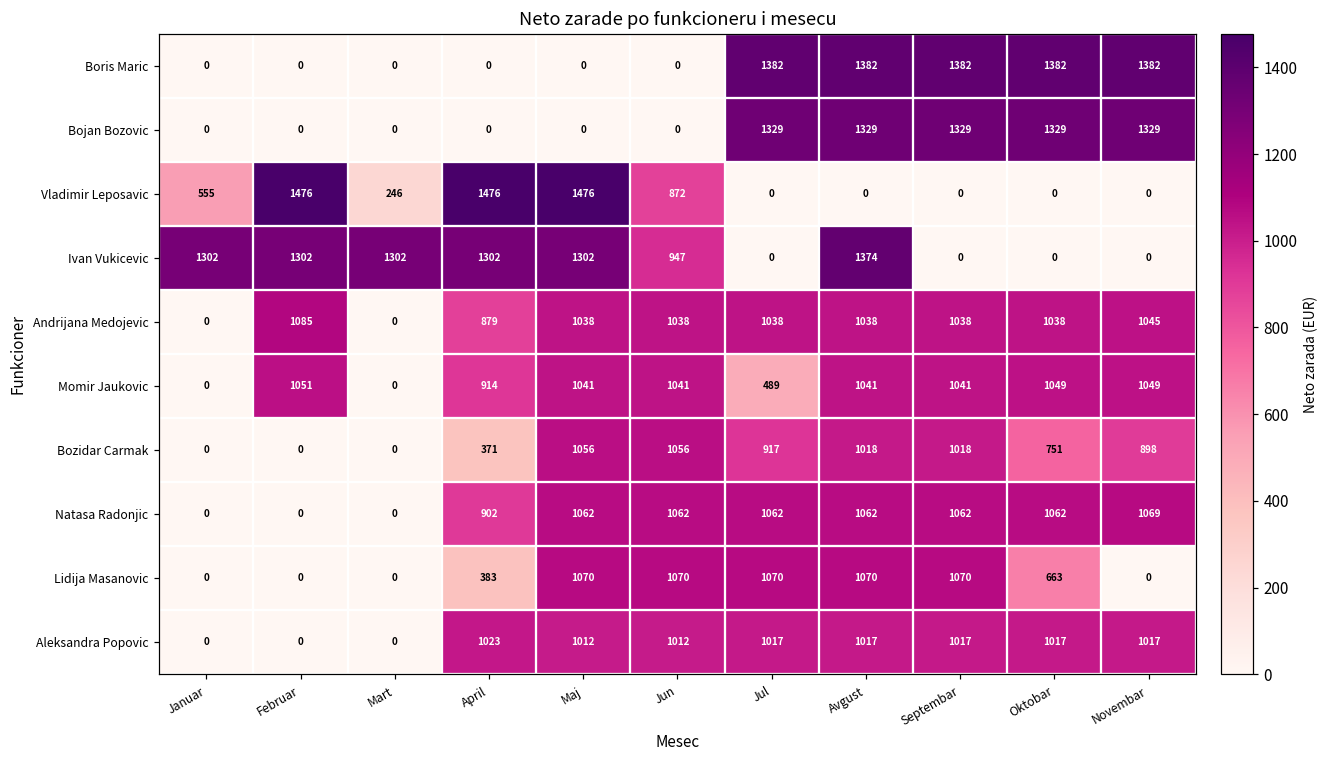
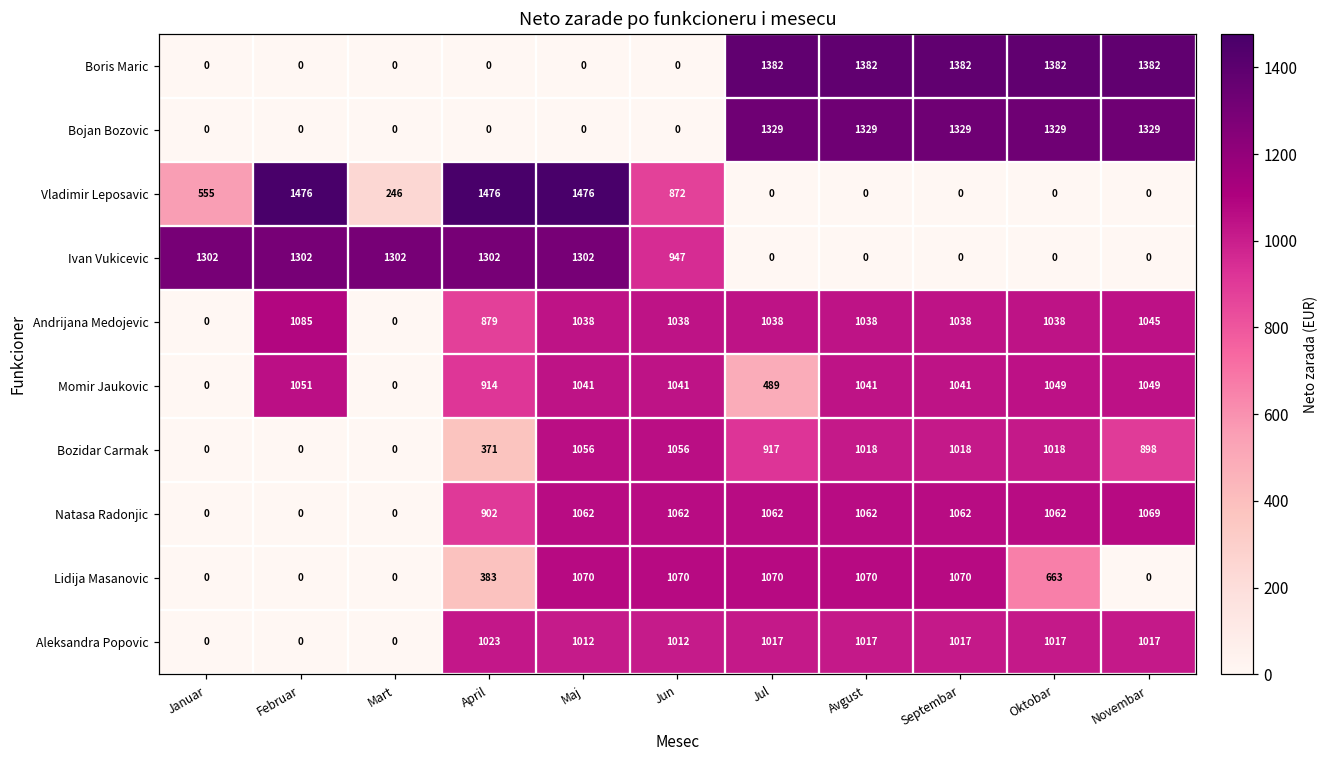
  {
    "Boris Maric": {
      "Januar": 0,
      "Februar": 0,
      "Mart": 0,
      "April": 0,
      "Maj": 0,
      "Jun": 0,
      "Jul": 1382,
      "Avgust": 1382,
      "Septembar": 1382,
      "Oktobar": 1382,
      "Novembar": 1382
    },
    "Bojan Bozovic": {
      "Januar": 0,
      "Februar": 0,
      "Mart": 0,
      "April": 0,
      "Maj": 0,
      "Jun": 0,
      "Jul": 1329,
      "Avgust": 1329,
      "Septembar": 1329,
      "Oktobar": 1329,
      "Novembar": 1329
    },
    "Vladimir Leposavic": {
      "Januar": 555,
      "Februar": 1476,
      "Mart": 246,
      "April": 1476,
      "Maj": 1476,
      "Jun": 872,
      "Jul": 0,
      "Avgust": 0,
      "Septembar": 0,
      "Oktobar": 0,
      "Novembar": 0
    },
    "Ivan Vukicevic": {
      "Januar": 1302,
      "Februar": 1302,
      "Mart": 1302,
      "April": 1302,
      "Maj": 1302,
      "Jun": 947,
      "Jul": 0,
-     "Avgust": 1374,
+     "Avgust": 0,
      "Septembar": 0,
      "Oktobar": 0,
      "Novembar": 0
    },
    "Andrijana Medojevic": {
      "Januar": 0,
      "Februar": 1085,
      "Mart": 0,
      "April": 879,
      "Maj": 1038,
      "Jun": 1038,
      "Jul": 1038,
      "Avgust": 1038,
      "Septembar": 1038,
      "Oktobar": 1038,
      "Novembar": 1045
    },
    "Momir Jaukovic": {
      "Januar": 0,
      "Februar": 1051,
      "Mart": 0,
      "April": 914,
      "Maj": 1041,
      "Jun": 1041,
      "Jul": 489,
      "Avgust": 1041,
      "Septembar": 1041,
      "Oktobar": 1049,
      "Novembar": 1049
    },
    "Bozidar Carmak": {
      "Januar": 0,
      "Februar": 0,
      "Mart": 0,
      "April": 371,
      "Maj": 1056,
      "Jun": 1056,
      "Jul": 917,
      "Avgust": 1018,
      "Septembar": 1018,
-     "Oktobar": 751,
+     "Oktobar": 1018,
      "Novembar": 898
    },
    "Natasa Radonjic": {
      "Januar": 0,
      "Februar": 0,
      "Mart": 0,
      "April": 902,
      "Maj": 1062,
      "Jun": 1062,
      "Jul": 1062,
      "Avgust": 1062,
      "Septembar": 1062,
      "Oktobar": 1062,
      "Novembar": 1069
    },
    "Lidija Masanovic": {
      "Januar": 0,
      "Februar": 0,
      "Mart": 0,
      "April": 383,
      "Maj": 1070,
      "Jun": 1070,
      "Jul": 1070,
      "Avgust": 1070,
      "Septembar": 1070,
      "Oktobar": 663,
      "Novembar": 0
    },
    "Aleksandra Popovic": {
      "Januar": 0,
      "Februar": 0,
      "Mart": 0,
      "April": 1023,
      "Maj": 1012,
      "Jun": 1012,
      "Jul": 1017,
      "Avgust": 1017,
      "Septembar": 1017,
      "Oktobar": 1017,
      "Novembar": 1017
    }
  }
